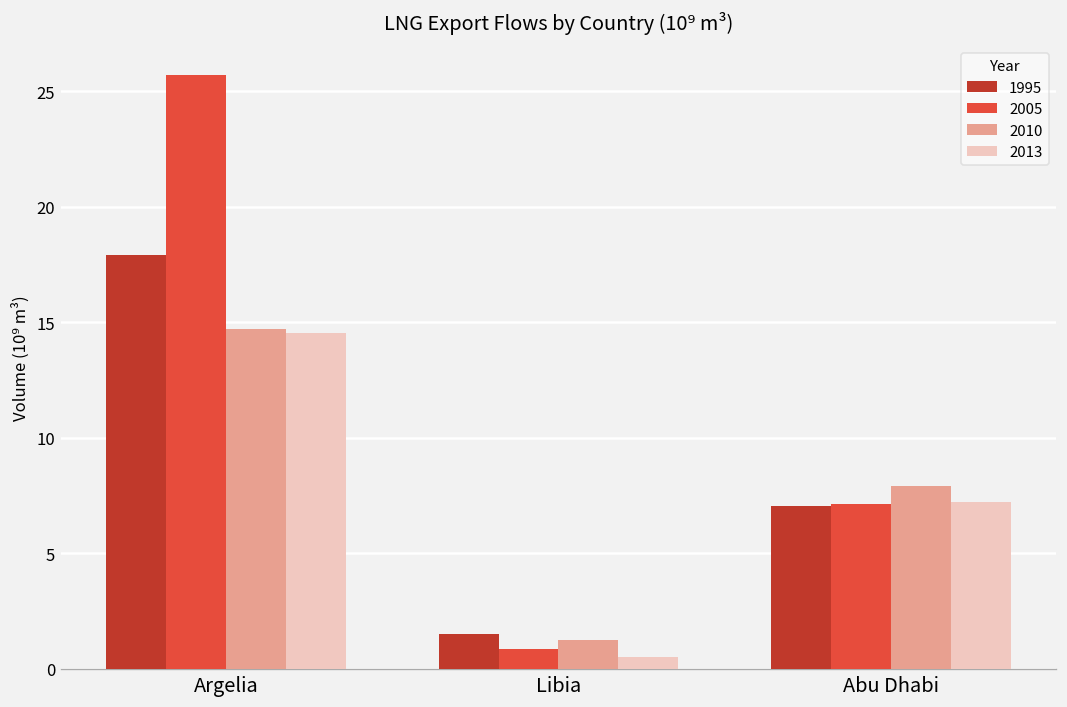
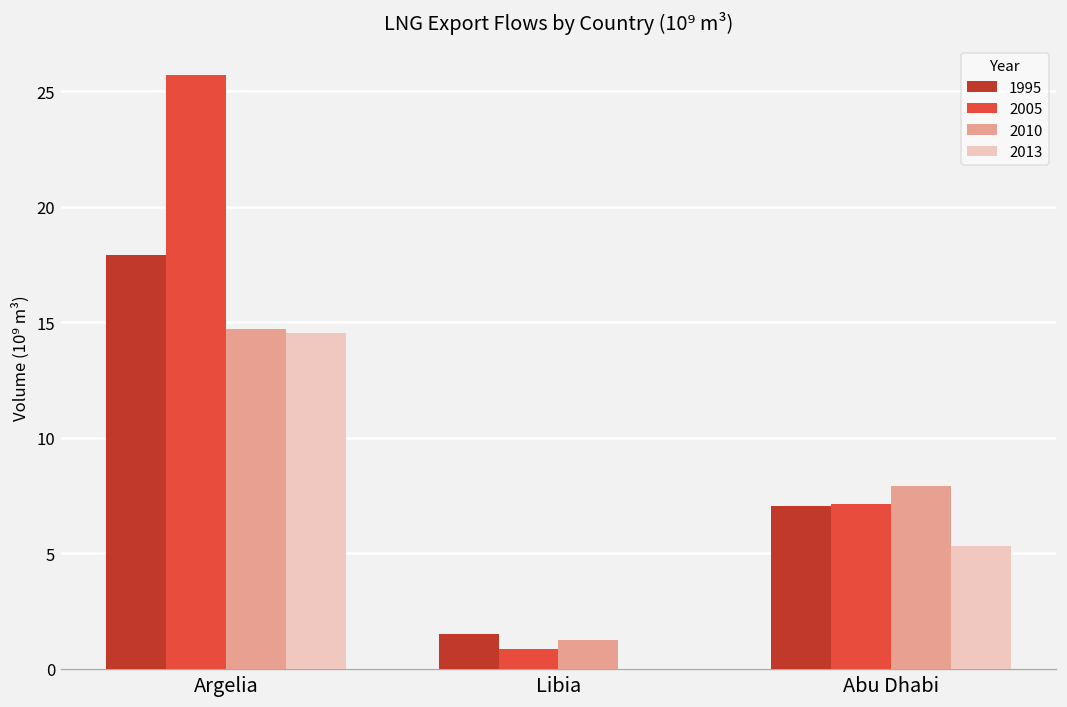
  {
    "2010": {
      "Argelia": 14.7,
      "Libia": 1.3,
      "Abu Dhabi": 7.9
    },
    "2013": {
      "Argelia": 14.5,
-     "Libia": 0.5,
-     "Abu Dhabi": 7.2
+     "Libia": 0.0,
+     "Abu Dhabi": 5.3
    }
  }
